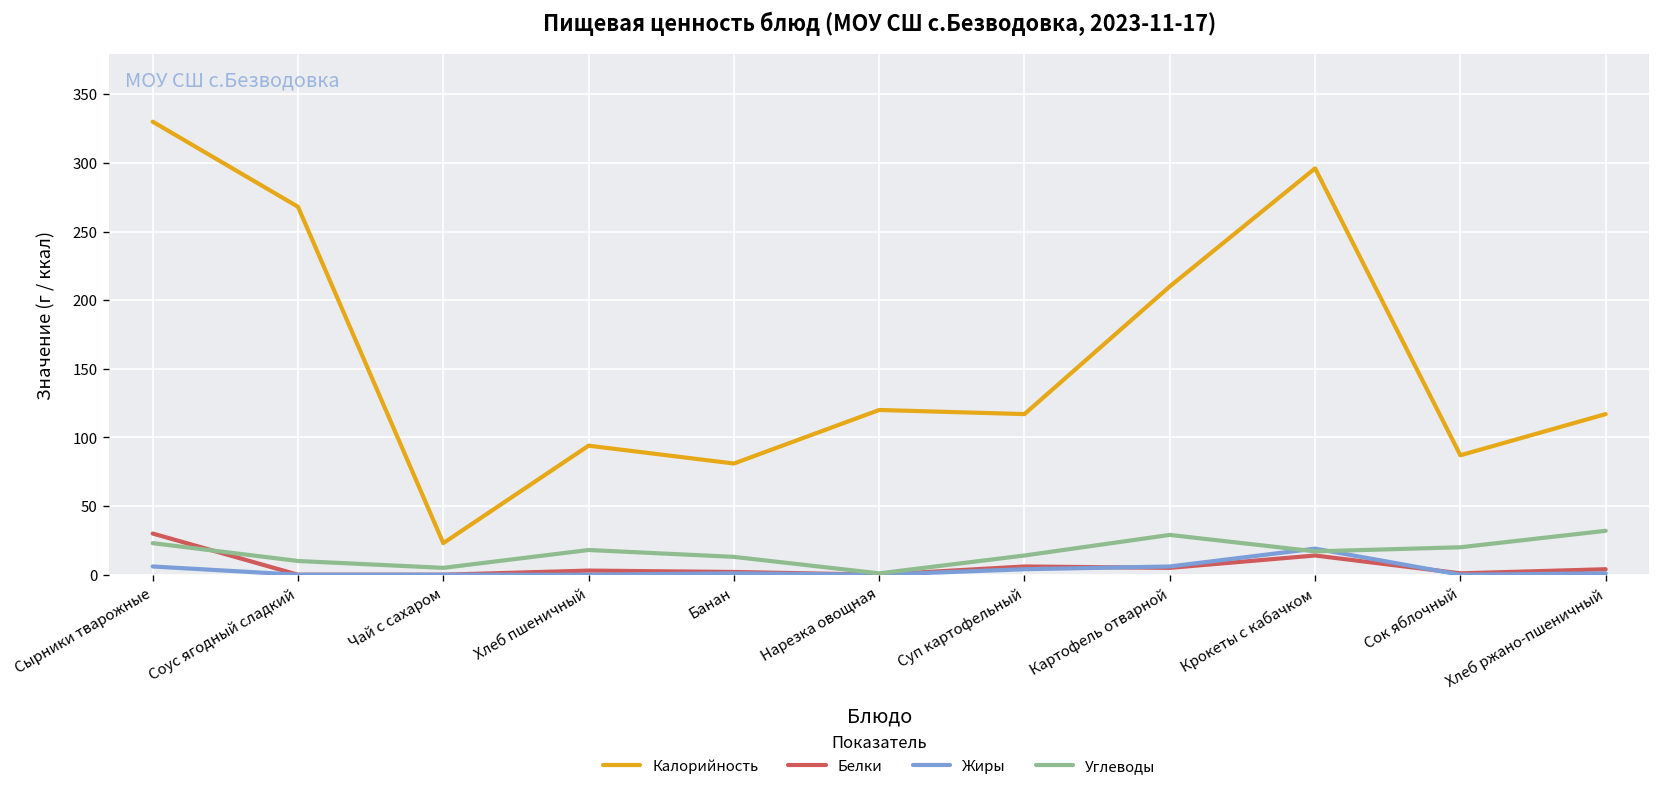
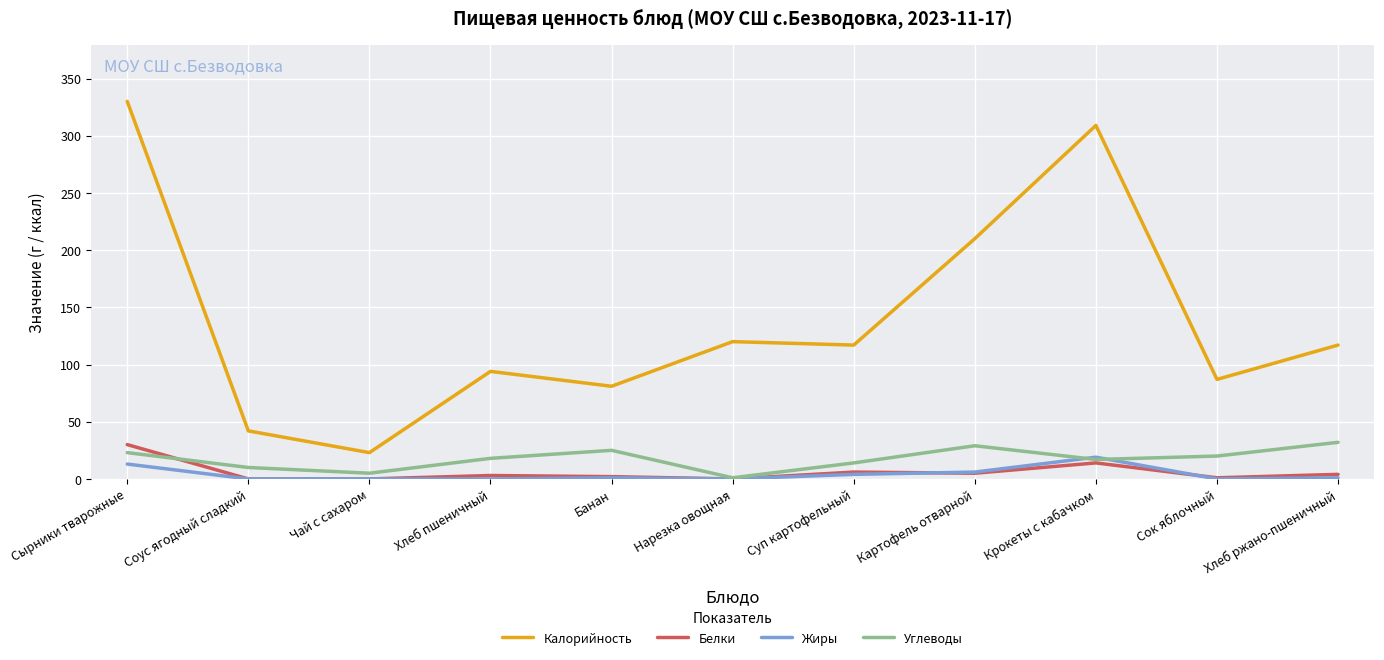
  {
    "Калорийность": {
      "Сырники тварожные": 330,
-     "Соус ягодный сладкий": 268,
+     "Соус ягодный сладкий": 42,
      "Чай с сахаром": 23,
      "Хлеб пшеничный": 94,
      "Банан": 81,
      "Нарезка овощная": 120,
      "Суп картофельный": 117,
      "Картофель отварной": 210,
-     "Крокеты с кабачком": 296,
+     "Крокеты с кабачком": 309,
      "Сок яблочный": 87,
      "Хлеб ржано-пшеничный": 117
    },
    "Белки": {
      "Сырники тварожные": 30,
      "Хлеб пшеничный": 3,
      "Крокеты с кабачком": 14,
      "Хлеб ржано-пшеничный": 4
    },
    "Жиры": {
-     "Сырники тварожные": 6,
+     "Сырники тварожные": 13,
      "Хлеб пшеничный": 0,
      "Хлеб ржано-пшеничный": 1
    },
    "Углеводы": {
      "Сырники тварожные": 23,
      "Соус ягодный сладкий": 10,
      "Чай с сахаром": 5,
      "Хлеб пшеничный": 18,
-     "Банан": 13,
+     "Банан": 25,
      "Суп картофельный": 14,
      "Картофель отварной": 29,
      "Сок яблочный": 20,
      "Хлеб ржано-пшеничный": 32
    }
  }
